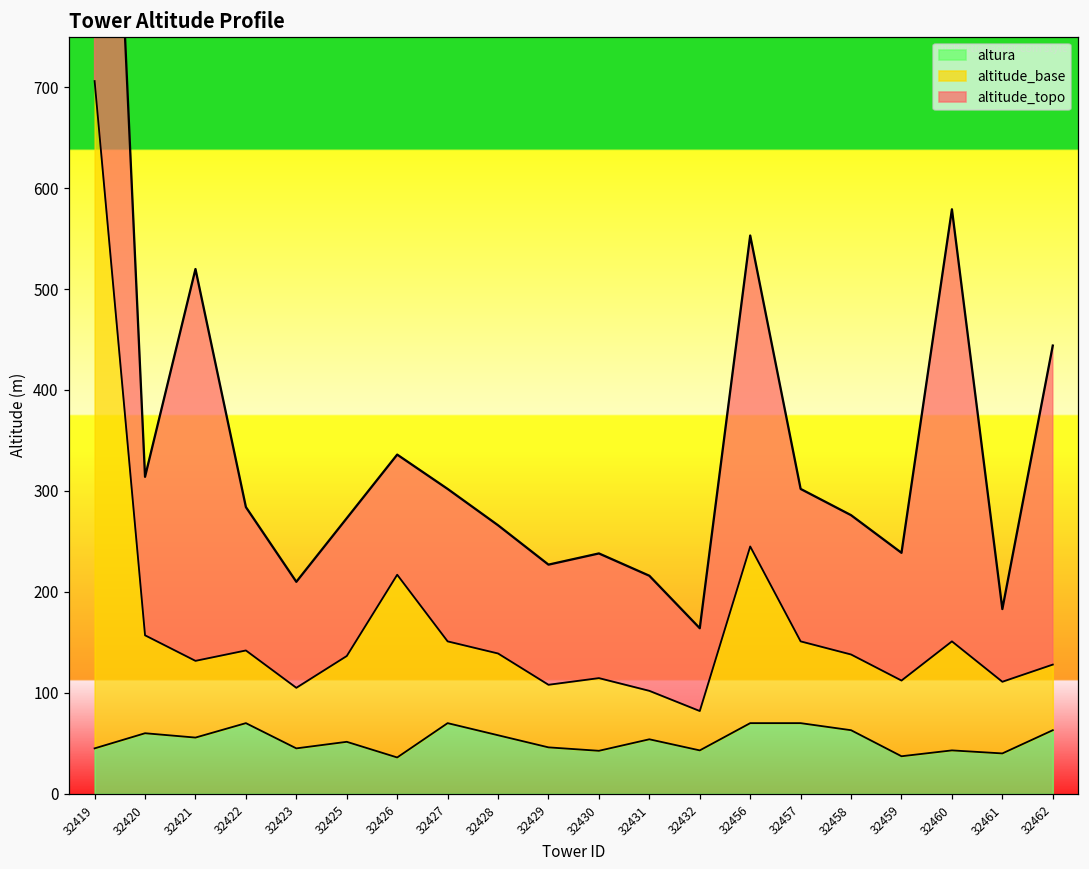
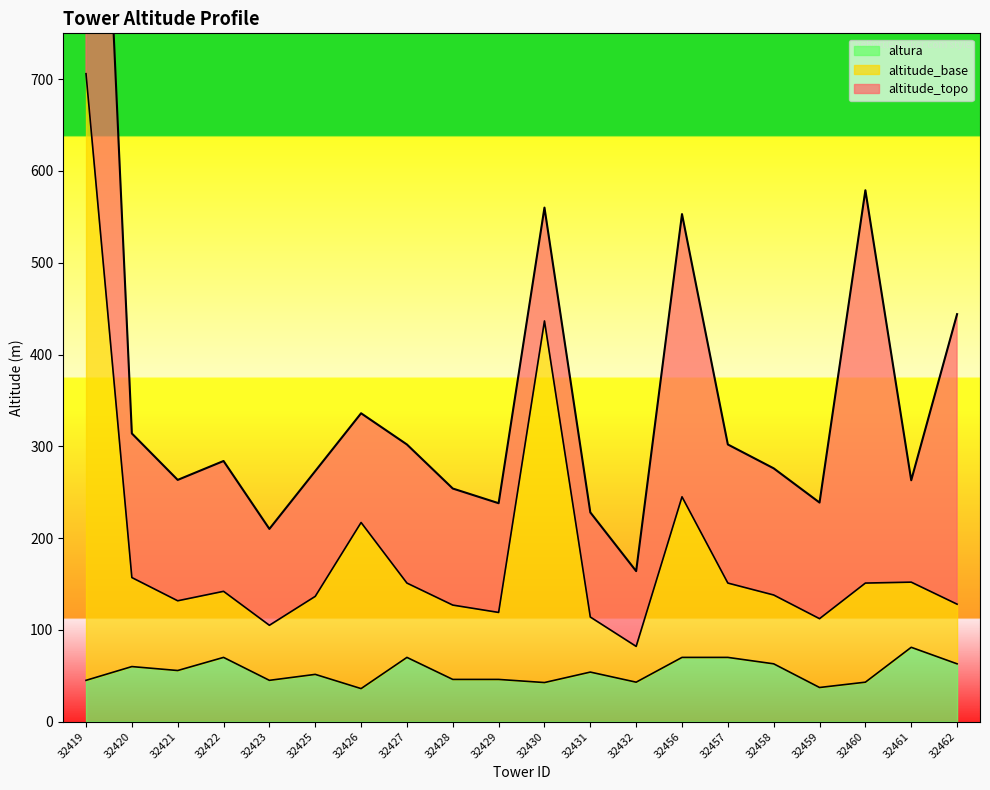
  {
    "altura": {
      "32419": 50,
      "32420": 60,
      "32421": 60,
      "32422": 70,
      "32423": 50,
      "32425": 50,
      "32426": 40,
      "32427": 70,
-     "32428": 60,
+     "32428": 50,
      "32429": 50,
      "32430": 40,
      "32431": 50,
      "32432": 40,
      "32456": 70,
      "32457": 70,
      "32458": 60,
      "32459": 40,
      "32460": 40,
-     "32461": 40,
+     "32461": 80,
      "32462": 60
    },
    "altitude_base": {
      "32419": 660,
      "32420": 100,
      "32421": 80,
      "32422": 70,
      "32423": 60,
      "32425": 90,
      "32426": 180,
      "32427": 80,
      "32428": 80,
-     "32429": 60,
-     "32430": 70,
-     "32431": 50,
+     "32429": 70,
+     "32430": 390,
+     "32431": 60,
      "32432": 40,
      "32456": 180,
      "32457": 80,
      "32458": 80,
      "32459": 80,
      "32460": 110,
      "32461": 70,
      "32462": 70
    },
    "altitude_topo": {
      "32420": 160,
-     "32421": 390,
+     "32421": 130,
      "32422": 140,
      "32423": 110,
      "32425": 140,
      "32426": 120,
      "32427": 150,
      "32428": 130,
      "32429": 120,
      "32430": 120,
      "32431": 110,
      "32432": 80,
      "32456": 310,
      "32457": 150,
      "32458": 140,
      "32459": 130,
      "32460": 430,
-     "32461": 70,
+     "32461": 110,
      "32462": 320
    }
  }
